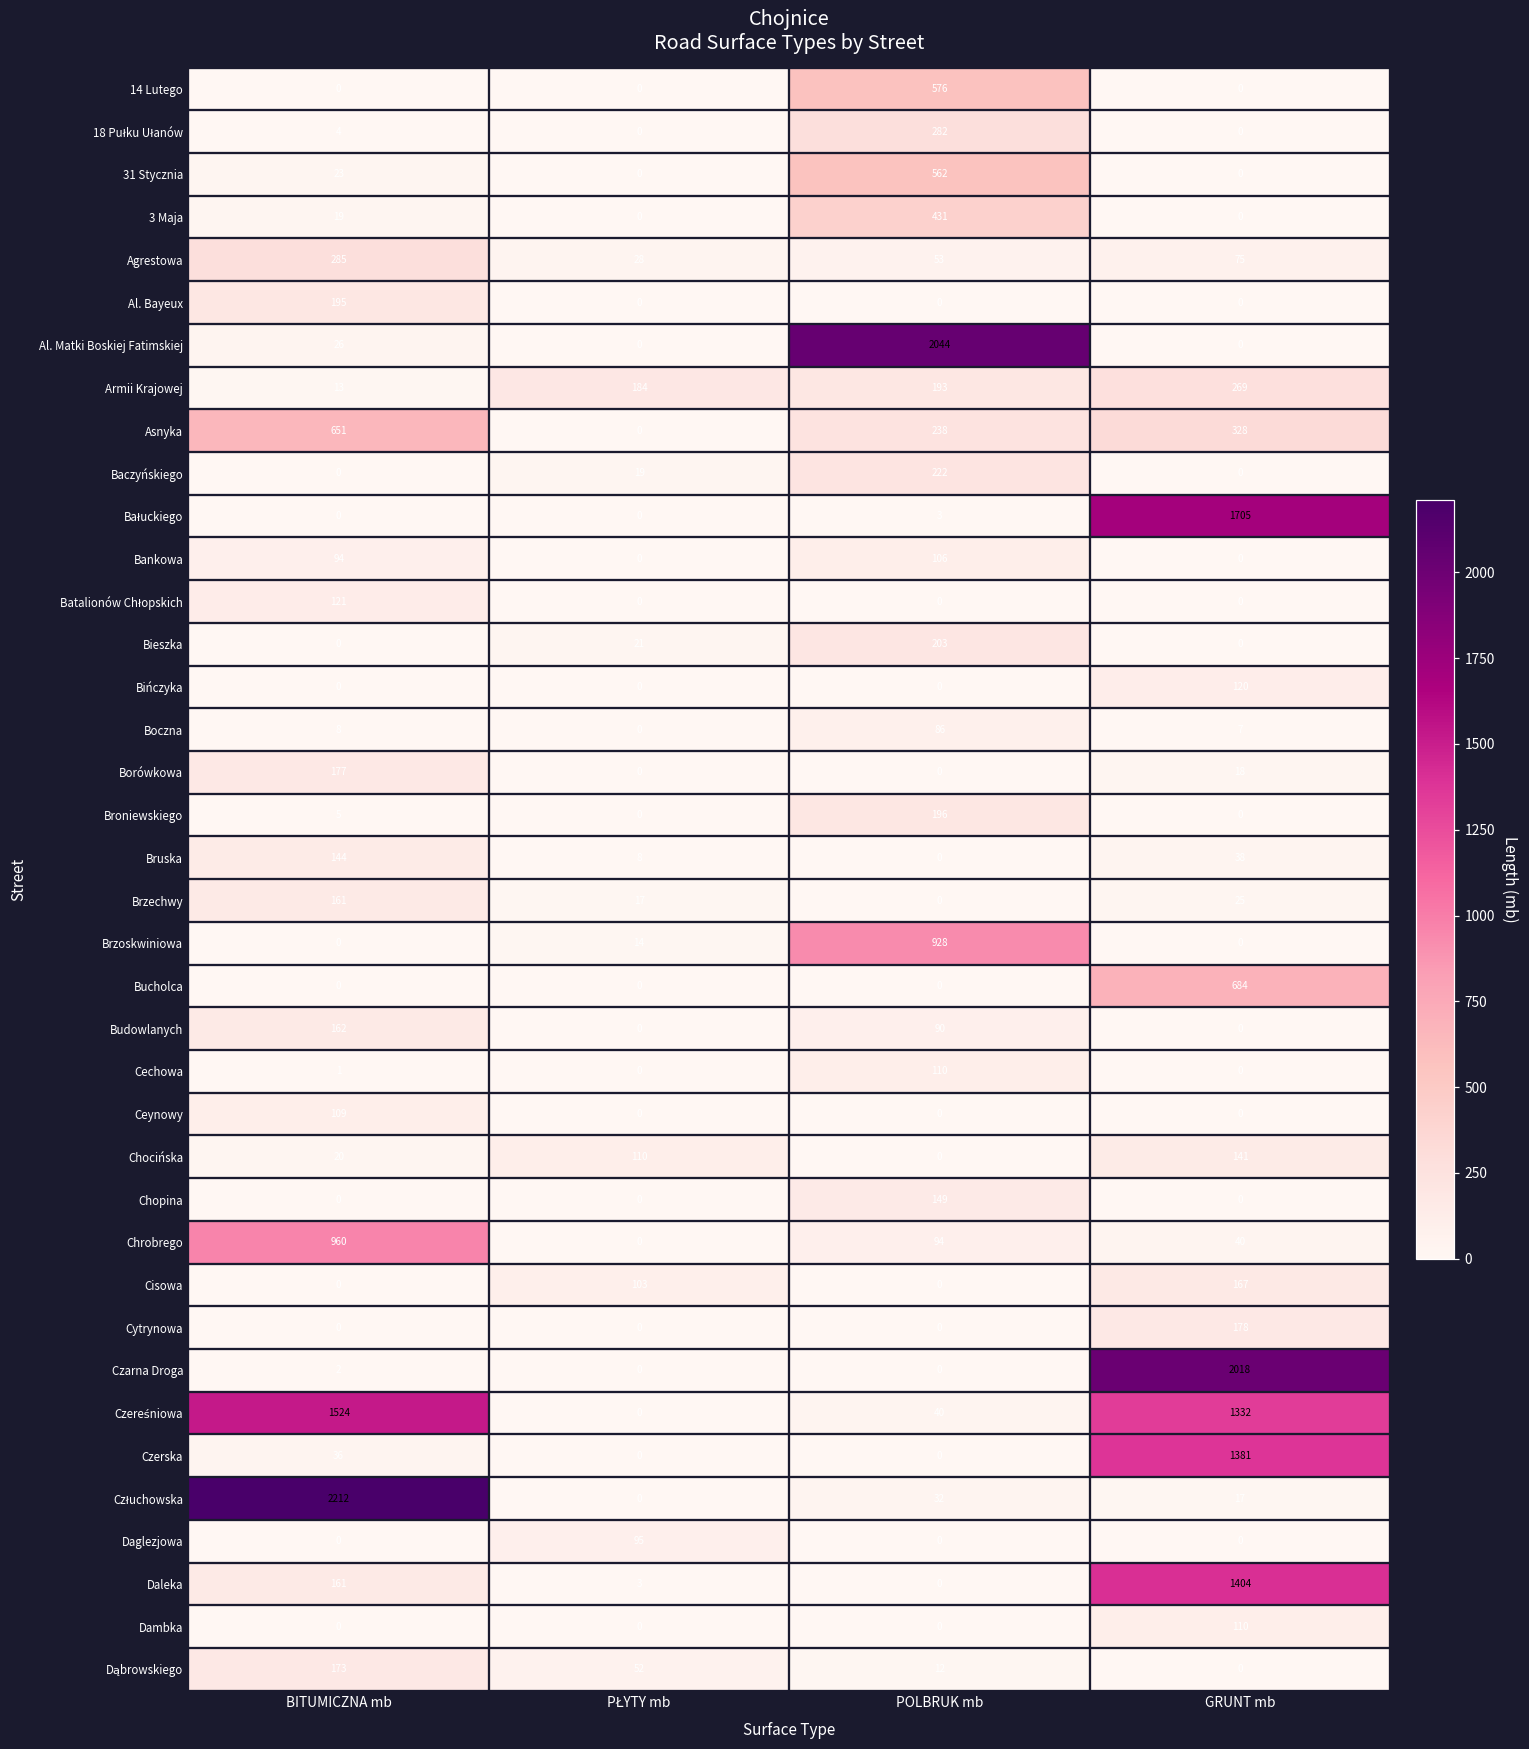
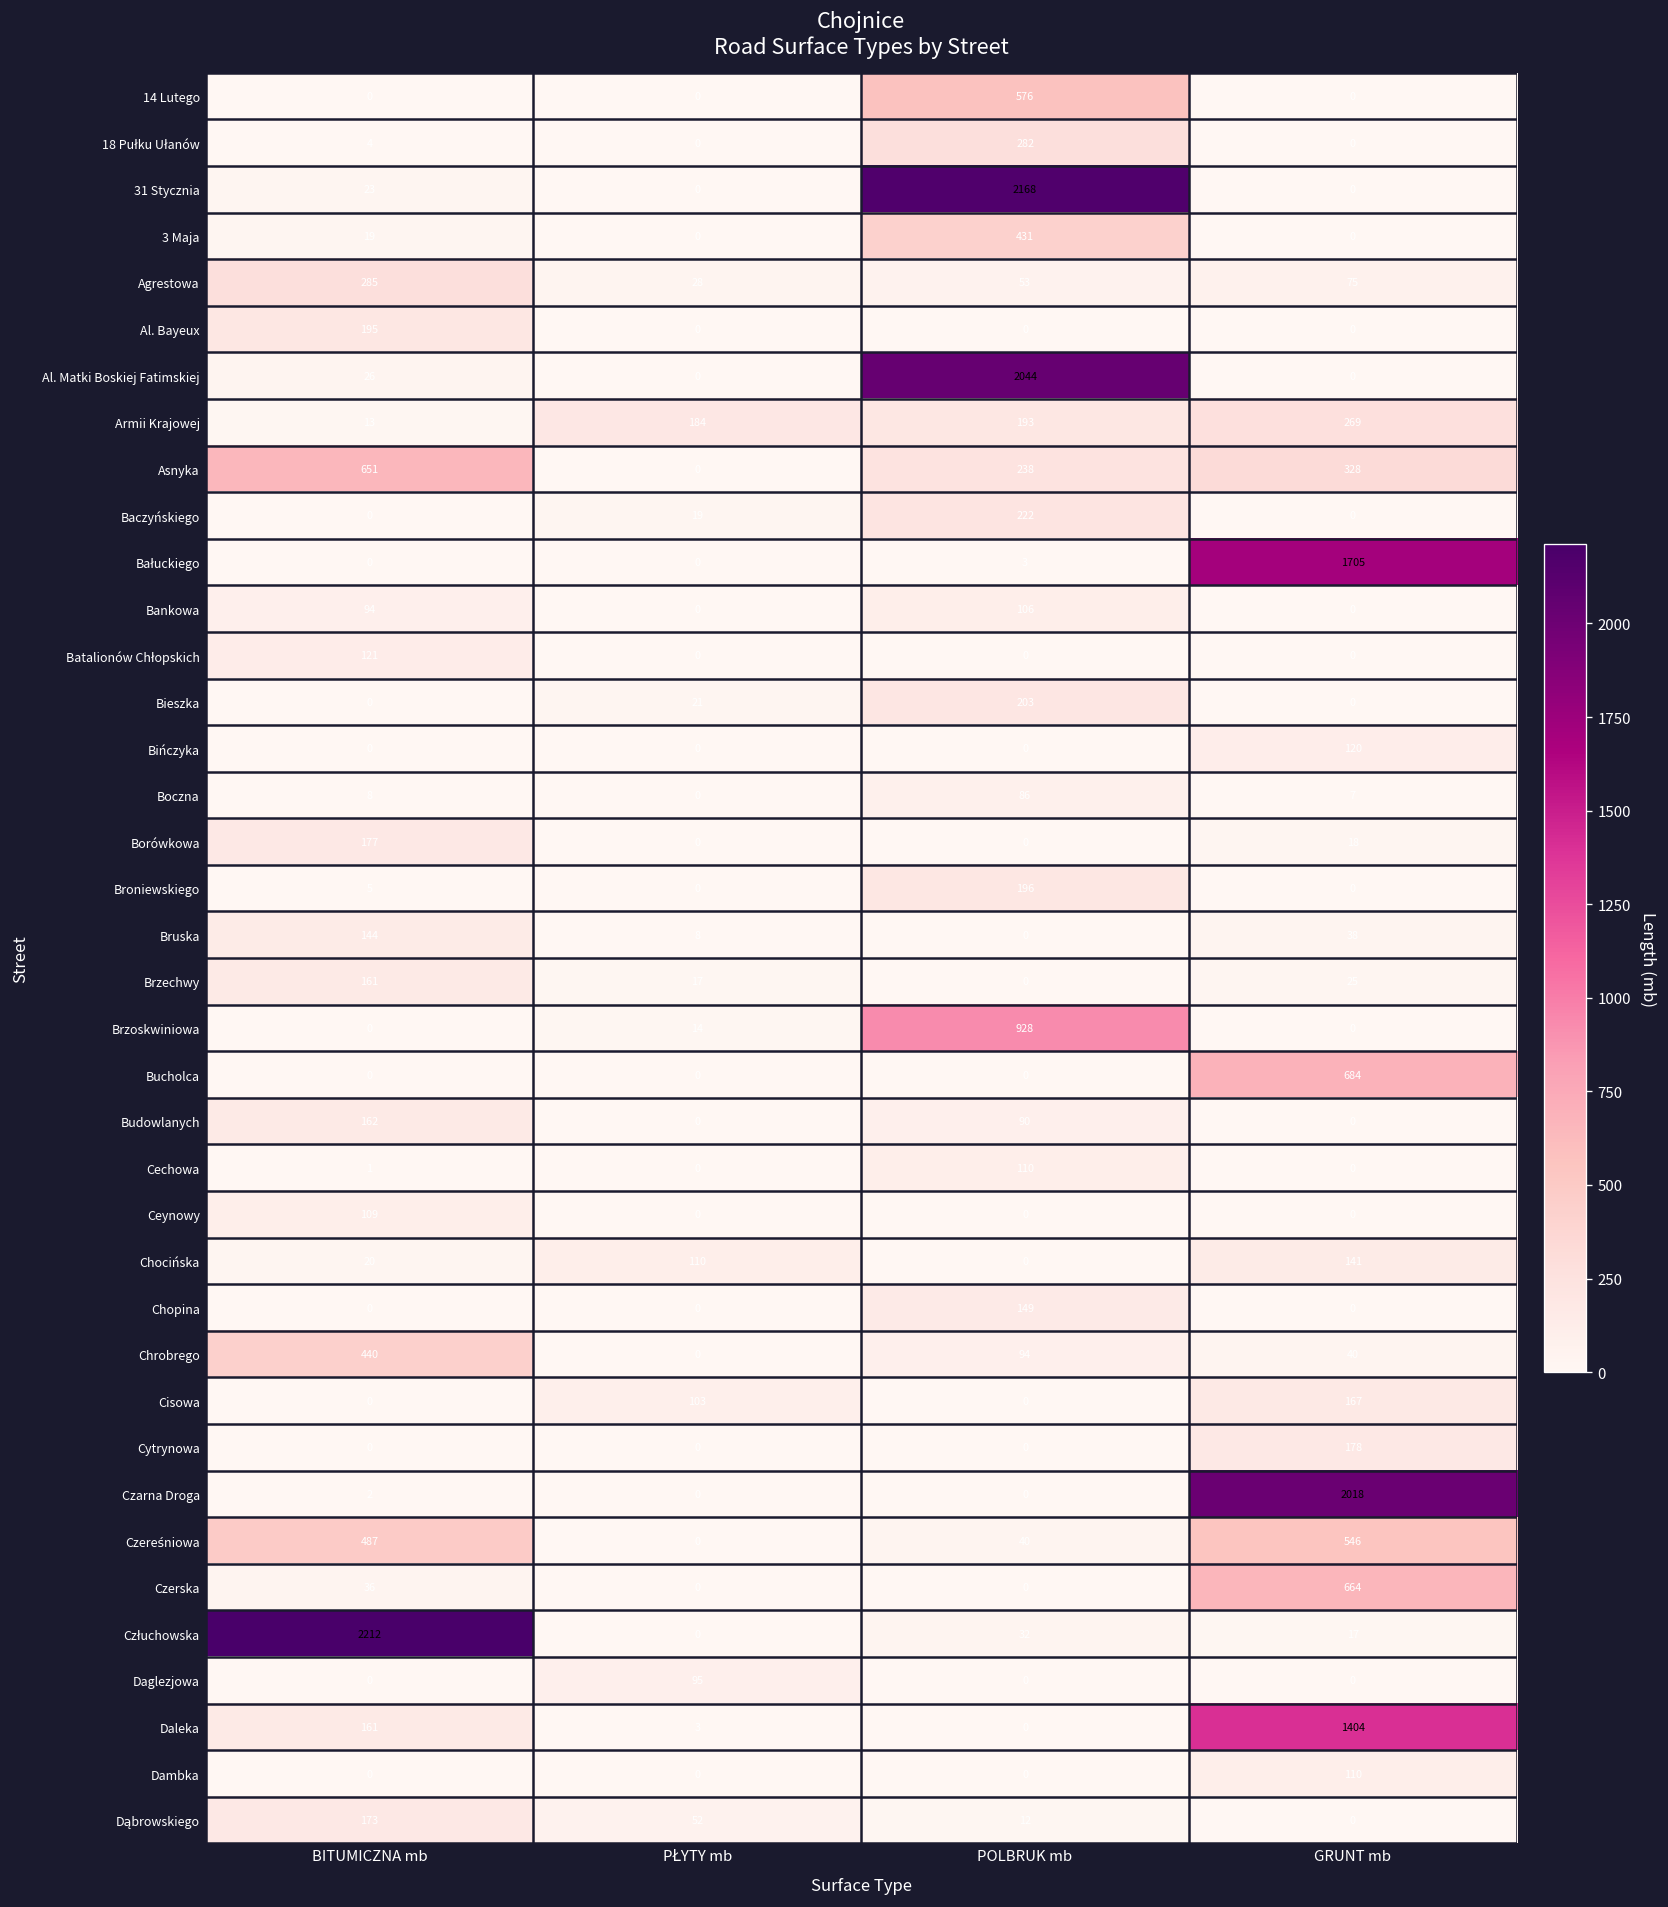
  {
    "14 Lutego": {
      "POLBRUK mb": 576
    },
    "31 Stycznia": {
-     "POLBRUK mb": 562
+     "POLBRUK mb": 2168
    },
    "3 Maja": {
      "POLBRUK mb": 431
    },
    "Al. Matki Boskiej Fatimskiej": {
      "POLBRUK mb": 2044
    },
    "Asnyka": {
      "BITUMICZNA mb": 651
    },
    "Bałuckiego": {
      "GRUNT mb": 1705
    },
    "Brzoskwiniowa": {
      "POLBRUK mb": 928
    },
    "Bucholca": {
      "GRUNT mb": 684
    },
    "Chrobrego": {
-     "BITUMICZNA mb": 960
+     "BITUMICZNA mb": 440
    },
    "Czarna Droga": {
      "GRUNT mb": 2018
    },
    "Czereśniowa": {
-     "BITUMICZNA mb": 1524,
-     "GRUNT mb": 1332
+     "BITUMICZNA mb": 487,
+     "GRUNT mb": 546
    },
    "Czerska": {
-     "GRUNT mb": 1381
+     "GRUNT mb": 664
    },
    "Człuchowska": {
      "BITUMICZNA mb": 2212
    },
    "Daleka": {
      "GRUNT mb": 1404
    }
  }
